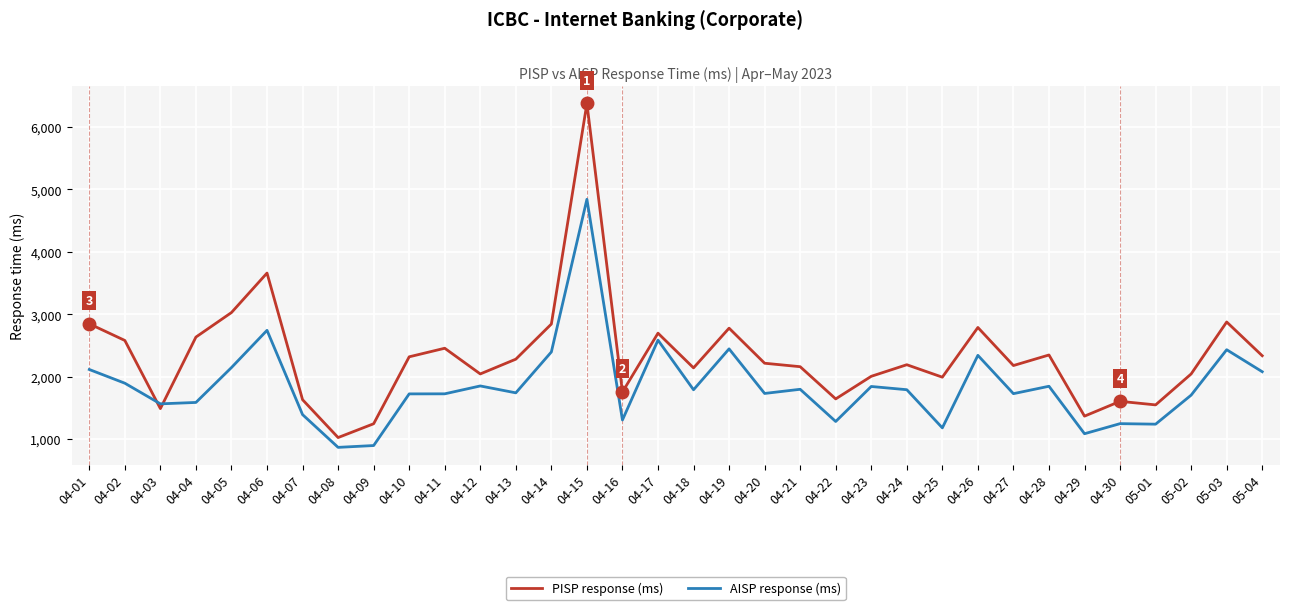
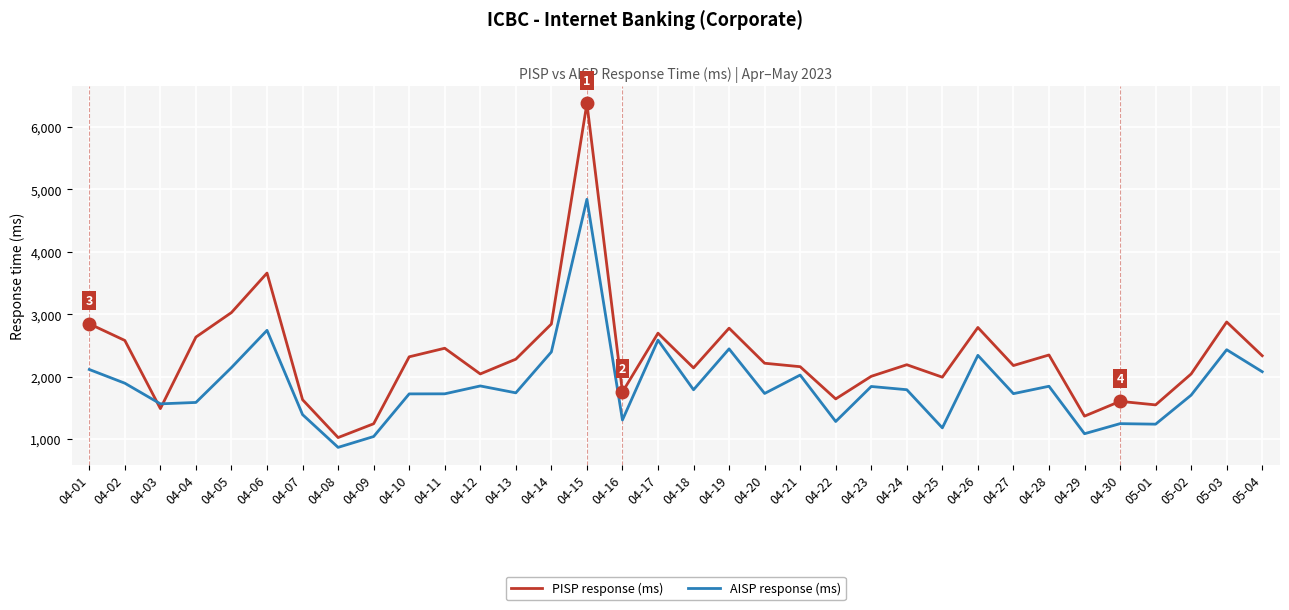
  {
    "AISP response (ms)": {
      "04-01": "2,100",
      "04-02": "1,900",
      "04-03": "1,600",
      "04-04": "1,600",
      "04-05": "2,100",
      "04-06": "2,700",
      "04-07": "1,400",
      "04-08": "900",
-     "04-09": "900",
+     "04-09": "1,000",
      "04-10": "1,700",
      "04-11": "1,700",
      "04-12": "1,800",
      "04-13": "1,700",
      "04-14": "2,400",
      "04-15": "4,800",
      "04-16": "1,300",
      "04-17": "2,600",
      "04-18": "1,800",
      "04-19": "2,400",
      "04-20": "1,700",
-     "04-21": "1,800",
+     "04-21": "2,000",
      "04-22": "1,300",
      "04-23": "1,800",
      "04-24": "1,800",
      "04-25": "1,200",
      "04-26": "2,300",
      "04-27": "1,700",
      "04-28": "1,800",
      "04-29": "1,100",
      "04-30": "1,200",
      "05-01": "1,200",
      "05-02": "1,700",
      "05-03": "2,400",
      "05-04": "2,100"
    }
  }
